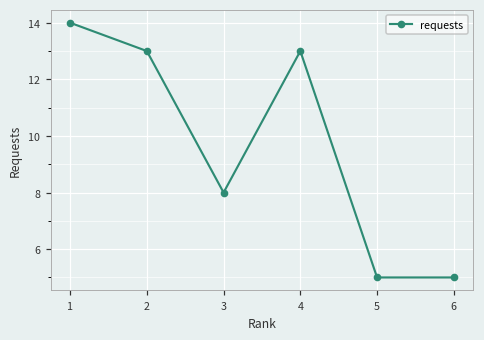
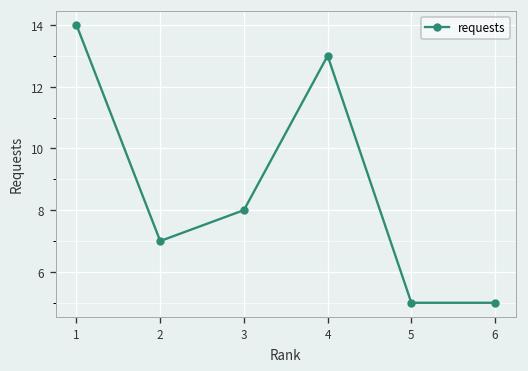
  {
    "1": 14,
-   "2": 13,
+   "2": 7,
    "3": 8,
    "4": 13,
    "5": 5,
    "6": 5
  }
